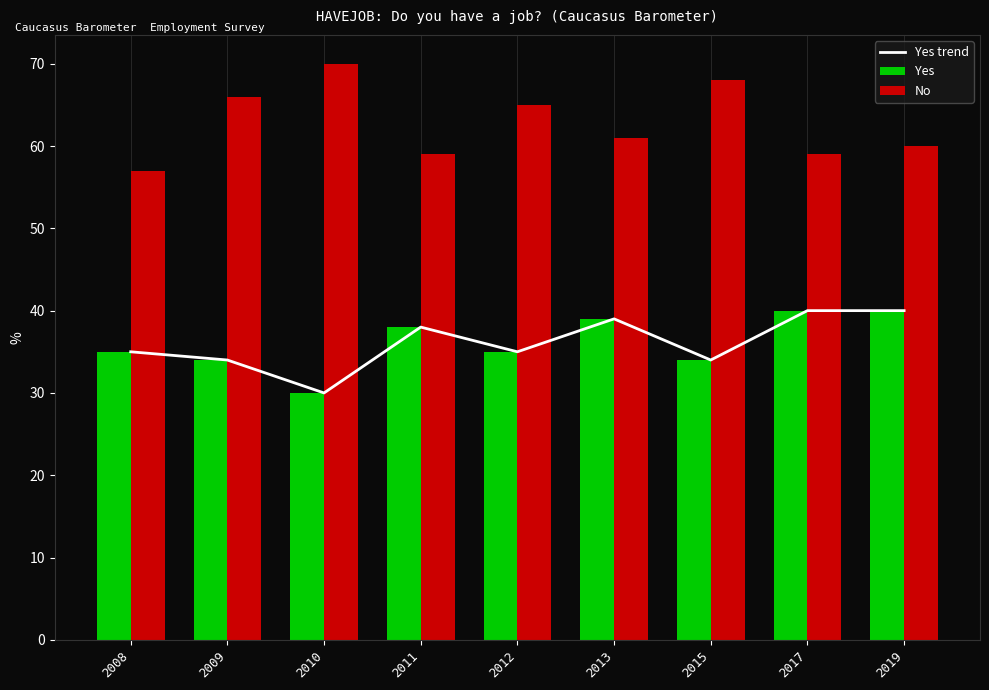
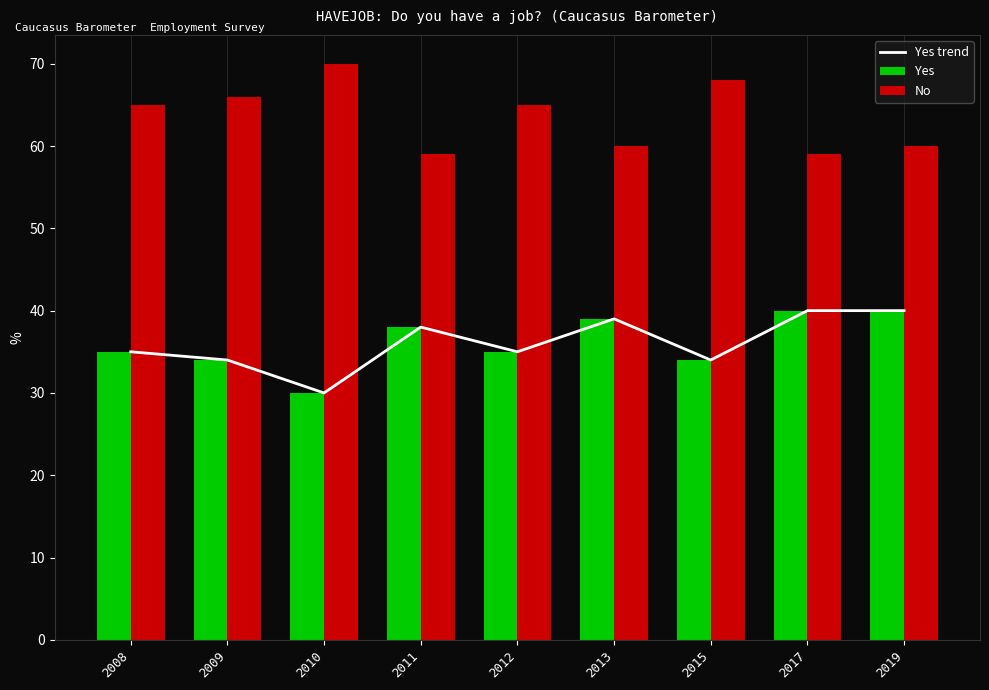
  {
    "Yes": {
      "2008": 35,
      "2009": 34,
      "2010": 30,
      "2011": 38,
      "2012": 35,
      "2013": 39,
      "2015": 34,
      "2017": 40,
      "2019": 40
    },
    "Yes trend": {
      "2008": 35,
      "2009": 34,
      "2010": 30,
      "2011": 38,
      "2012": 35,
      "2013": 39,
      "2015": 34,
      "2017": 40,
      "2019": 40
    },
    "No": {
-     "2008": 57,
+     "2008": 65,
      "2009": 66,
      "2010": 70,
      "2011": 59,
      "2012": 65,
-     "2013": 61,
+     "2013": 60,
      "2015": 68,
      "2017": 59,
      "2019": 60
    }
  }
